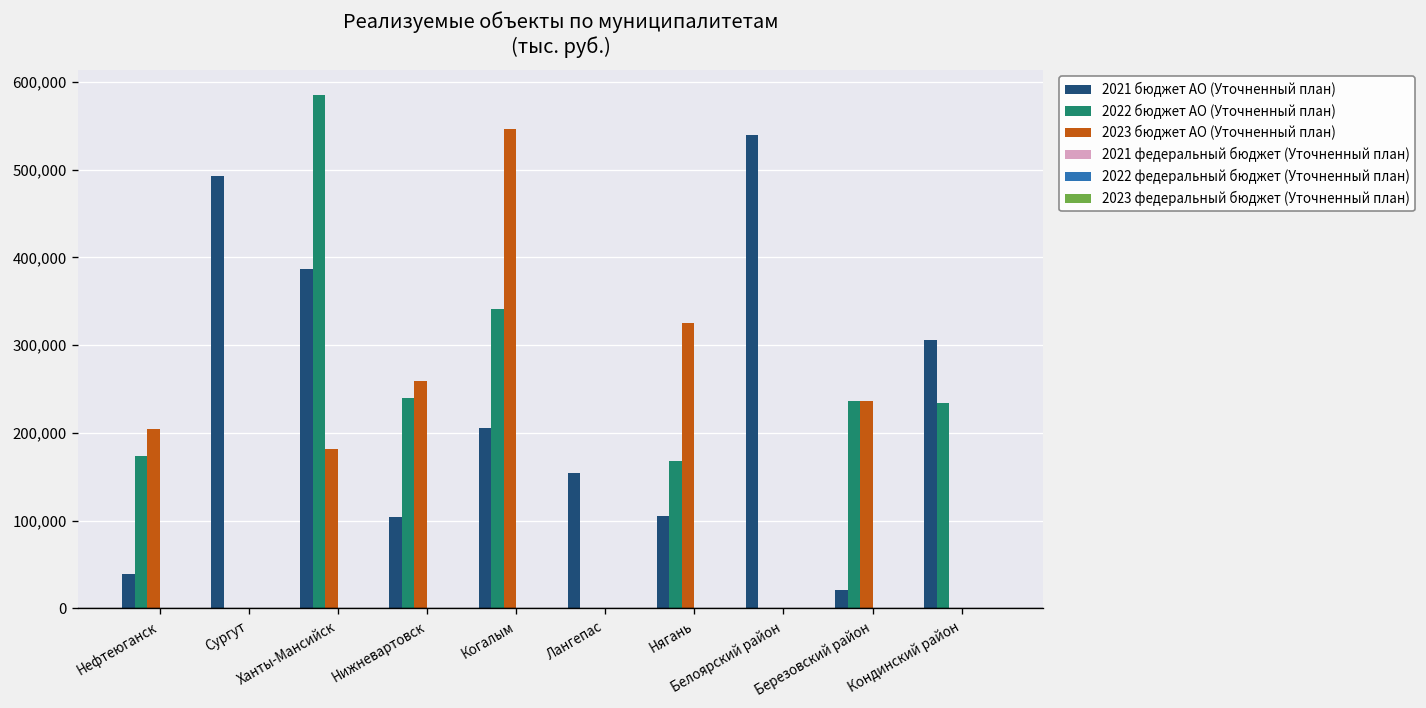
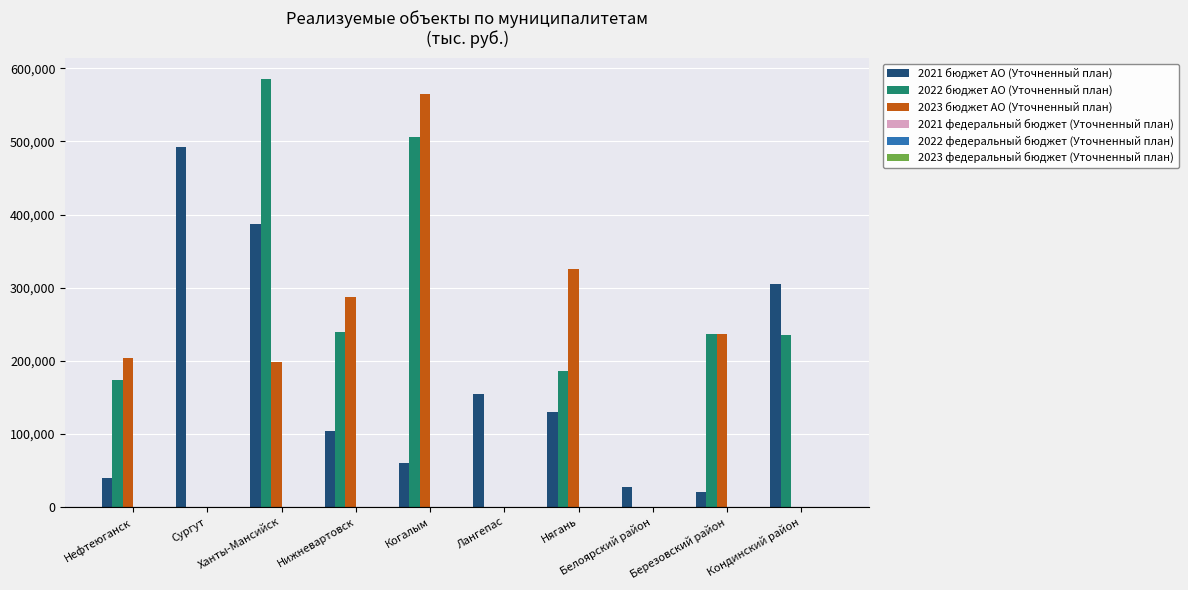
  {
    "2021 бюджет АО (Уточненный план)": {
      "Нефтеюганск": "40,000",
      "Сургут": "490,000",
      "Ханты-Мансийск": "390,000",
      "Нижневартовск": "100,000",
-     "Когалым": "210,000",
+     "Когалым": "60,000",
      "Лангепас": "150,000",
-     "Нягань": "110,000",
-     "Белоярский район": "540,000",
+     "Нягань": "130,000",
+     "Белоярский район": "30,000",
      "Березовский район": "20,000",
      "Кондинский район": "310,000"
    },
    "2022 бюджет АО (Уточненный план)": {
      "Нефтеюганск": "170,000",
      "Сургут": "0",
      "Ханты-Мансийск": "580,000",
      "Нижневартовск": "240,000",
-     "Когалым": "340,000",
+     "Когалым": "510,000",
      "Лангепас": "0",
-     "Нягань": "170,000",
+     "Нягань": "190,000",
      "Белоярский район": "0",
      "Березовский район": "240,000",
      "Кондинский район": "230,000"
    },
    "2023 бюджет АО (Уточненный план)": {
      "Нефтеюганск": "200,000",
      "Сургут": "0",
-     "Ханты-Мансийск": "180,000",
-     "Нижневартовск": "260,000",
-     "Когалым": "550,000",
+     "Ханты-Мансийск": "200,000",
+     "Нижневартовск": "290,000",
+     "Когалым": "570,000",
      "Лангепас": "0",
      "Нягань": "330,000",
      "Белоярский район": "0",
      "Березовский район": "240,000",
      "Кондинский район": "0"
    },
    "2021 федеральный бюджет (Уточненный план)": {
      "Нефтеюганск": "0",
      "Сургут": "0",
      "Ханты-Мансийск": "0",
      "Нижневартовск": "0",
      "Когалым": "0",
      "Лангепас": "0",
      "Нягань": "0",
      "Белоярский район": "0",
      "Березовский район": "0",
      "Кондинский район": "0"
    },
    "2022 федеральный бюджет (Уточненный план)": {
      "Нефтеюганск": "0",
      "Сургут": "0",
      "Ханты-Мансийск": "0",
      "Нижневартовск": "0",
      "Когалым": "0",
      "Лангепас": "0",
      "Нягань": "0",
      "Белоярский район": "0",
      "Березовский район": "0",
      "Кондинский район": "0"
    },
    "2023 федеральный бюджет (Уточненный план)": {
      "Нефтеюганск": "0",
      "Сургут": "0",
      "Ханты-Мансийск": "0",
      "Нижневартовск": "0",
      "Когалым": "0",
      "Лангепас": "0",
      "Нягань": "0",
      "Белоярский район": "0",
      "Березовский район": "0",
      "Кондинский район": "0"
    }
  }
